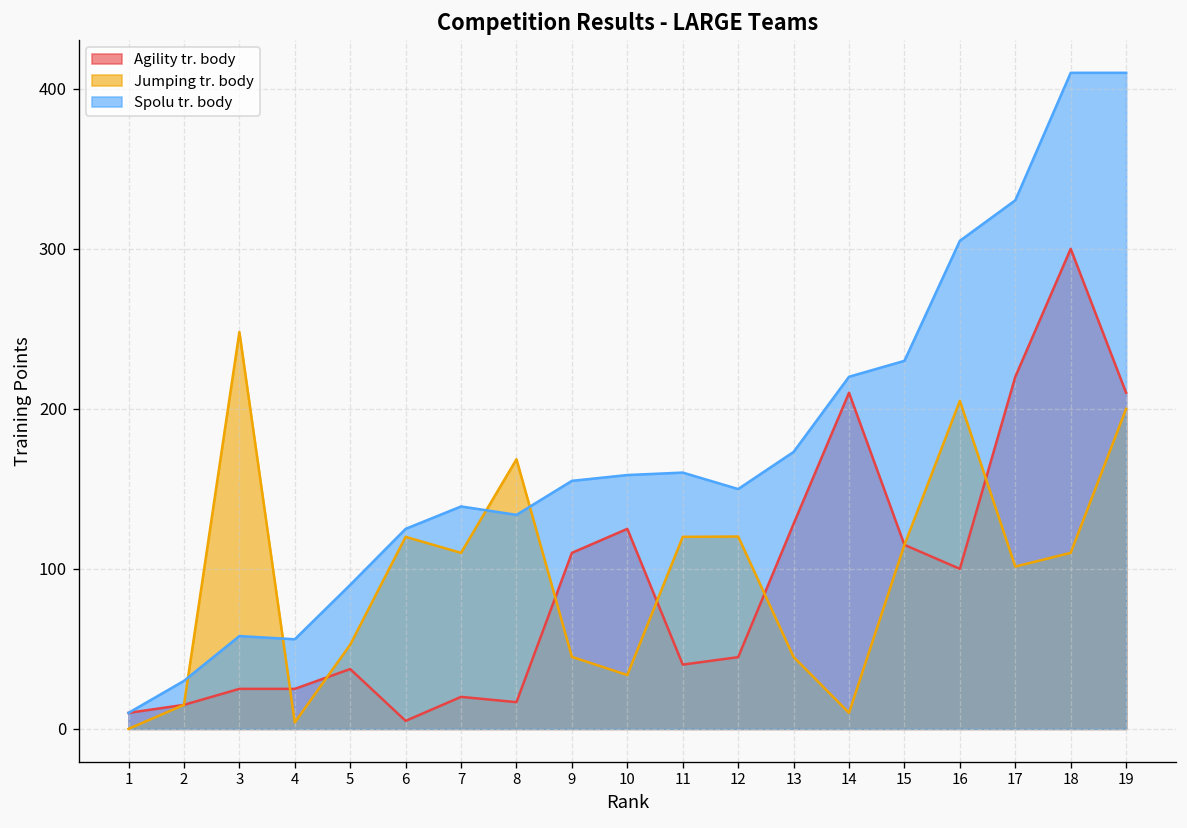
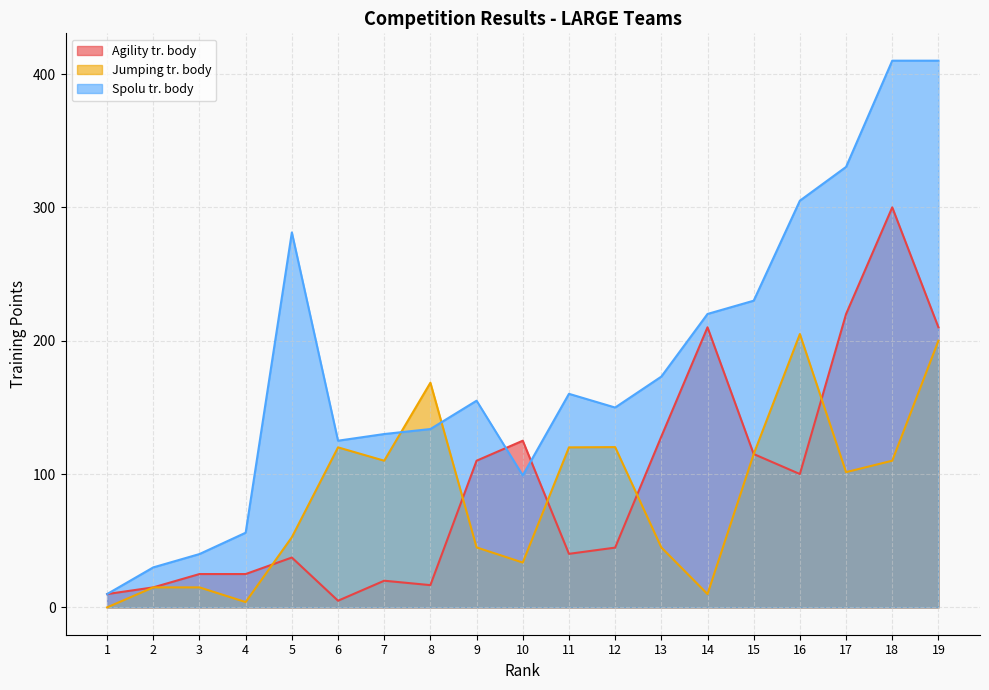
  {
    "Agility tr. body": {
      "3": 25,
      "4": 25,
      "5": 37,
      "6": 5,
      "7": 20,
      "8": 17,
      "9": 110,
      "10": 125,
      "11": 40,
      "12": 45,
      "13": 128,
      "14": 210,
      "16": 100,
      "17": 220,
      "18": 300,
      "19": 210
    },
    "Jumping tr. body": {
      "1": 0,
-     "3": 248,
+     "3": 15,
      "4": 4,
      "5": 53,
      "6": 120,
      "7": 110,
      "8": 168,
      "9": 45,
      "10": 34,
      "11": 120,
      "12": 120,
      "13": 45,
      "14": 10,
      "16": 205,
      "17": 101,
      "18": 110,
      "19": 200
    },
    "Spolu tr. body": {
      "2": 30,
-     "3": 58,
+     "3": 40,
      "4": 56,
-     "5": 90,
+     "5": 281,
      "6": 125,
-     "7": 139,
+     "7": 130,
      "8": 134,
      "9": 155,
-     "10": 159,
+     "10": 99,
      "11": 160,
      "12": 150,
      "13": 173,
      "14": 220,
      "15": 230,
      "16": 305,
      "17": 330,
      "18": 410,
      "19": 410
    }
  }
